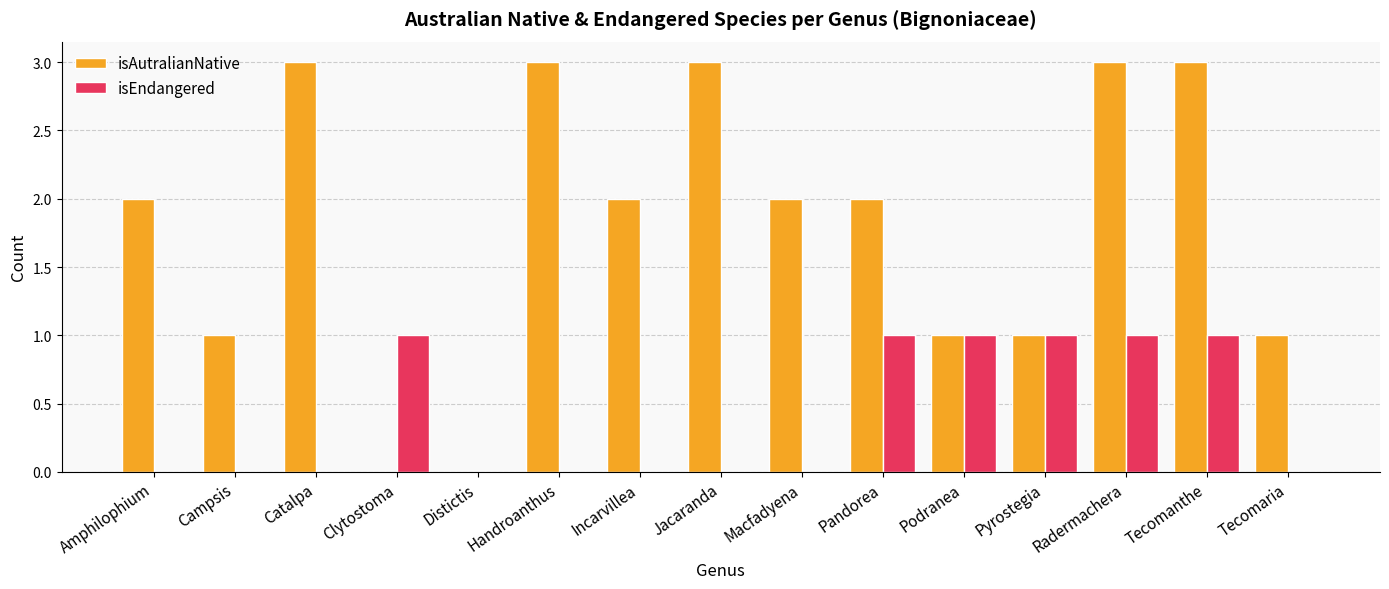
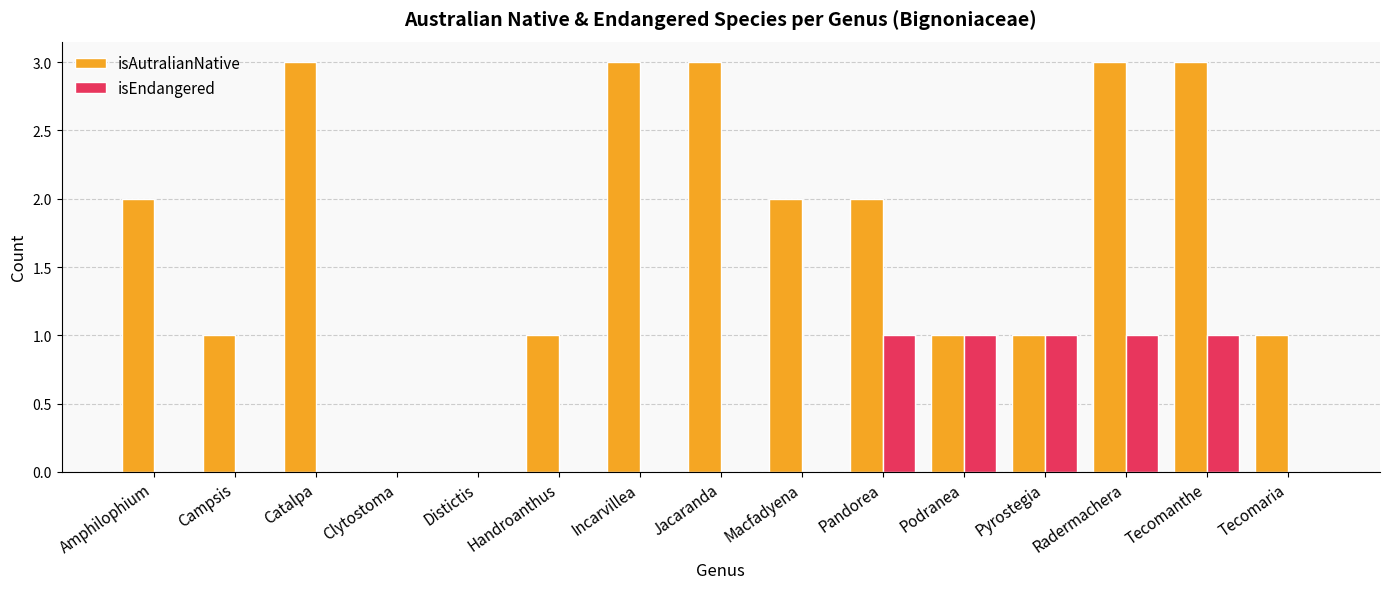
  {
    "isAutralianNative": {
      "Amphilophium": 2,
      "Campsis": 1,
      "Catalpa": 3,
      "Clytostoma": 0,
      "Distictis": 0,
-     "Handroanthus": 3,
-     "Incarvillea": 2,
+     "Handroanthus": 1,
+     "Incarvillea": 3,
      "Jacaranda": 3,
      "Macfadyena": 2,
      "Pandorea": 2,
      "Podranea": 1,
      "Pyrostegia": 1,
      "Radermachera": 3,
      "Tecomanthe": 3,
      "Tecomaria": 1
    },
    "isEndangered": {
      "Amphilophium": 0,
      "Campsis": 0,
      "Catalpa": 0,
-     "Clytostoma": 1,
+     "Clytostoma": 0,
      "Distictis": 0,
      "Handroanthus": 0,
      "Incarvillea": 0,
      "Jacaranda": 0,
      "Macfadyena": 0,
      "Pandorea": 1,
      "Podranea": 1,
      "Pyrostegia": 1,
      "Radermachera": 1,
      "Tecomanthe": 1,
      "Tecomaria": 0
    }
  }
